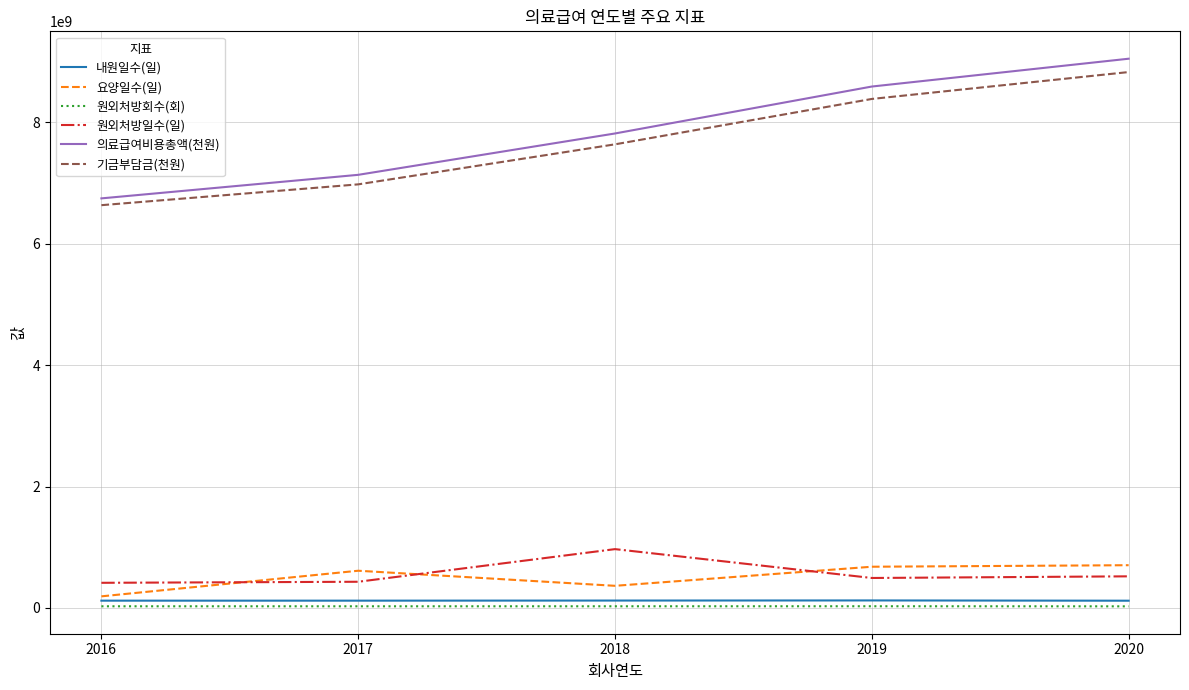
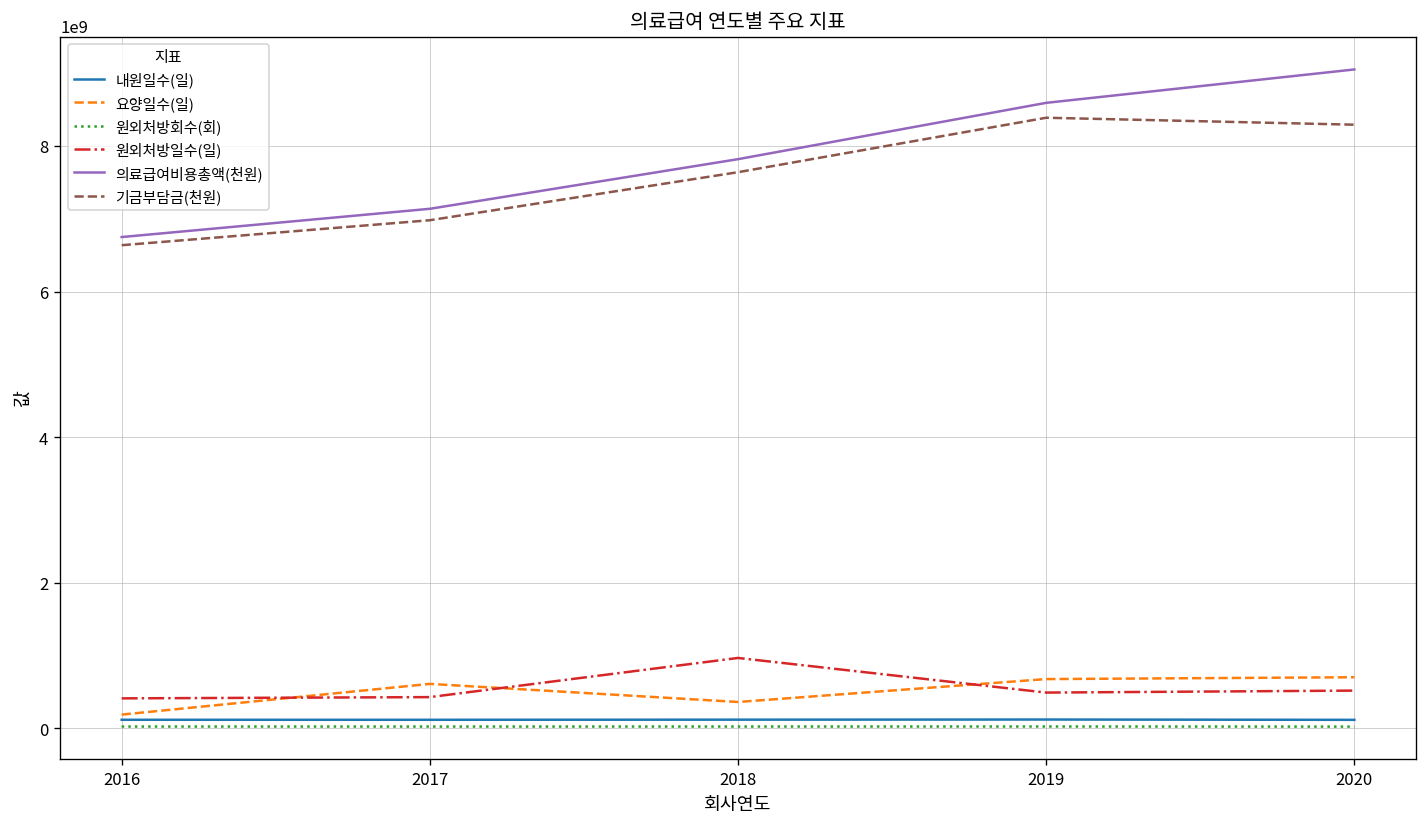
  {
    "내원일수(일)": {
      "2016": 100000000,
      "2017": 100000000,
      "2018": 100000000,
      "2019": 100000000,
      "2020": 100000000
    },
    "요양일수(일)": {
      "2016": 200000000,
      "2017": 600000000,
      "2018": 400000000,
      "2019": 700000000,
      "2020": 700000000
    },
    "원외처방회수(회)": {
      "2016": 0,
      "2017": 0,
      "2018": 0,
      "2019": 0,
      "2020": 0
    },
    "원외처방일수(일)": {
      "2016": 400000000,
      "2017": 400000000,
      "2018": 1000000000,
      "2019": 500000000,
      "2020": 500000000
    },
    "의료급여비용총액(천원)": {
      "2016": 6700000000,
      "2017": 7100000000,
      "2018": 7800000000,
      "2019": 8600000000,
      "2020": 9000000000
    },
    "기금부담금(천원)": {
      "2016": 6600000000,
      "2017": 7000000000,
      "2018": 7600000000,
      "2019": 8400000000,
-     "2020": 8800000000
+     "2020": 8300000000
    }
  }
